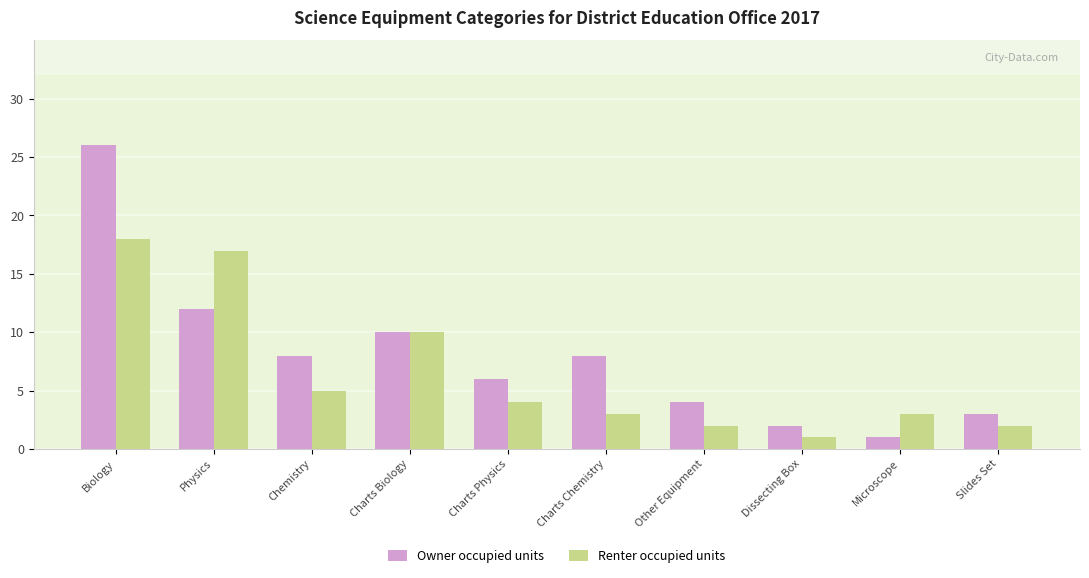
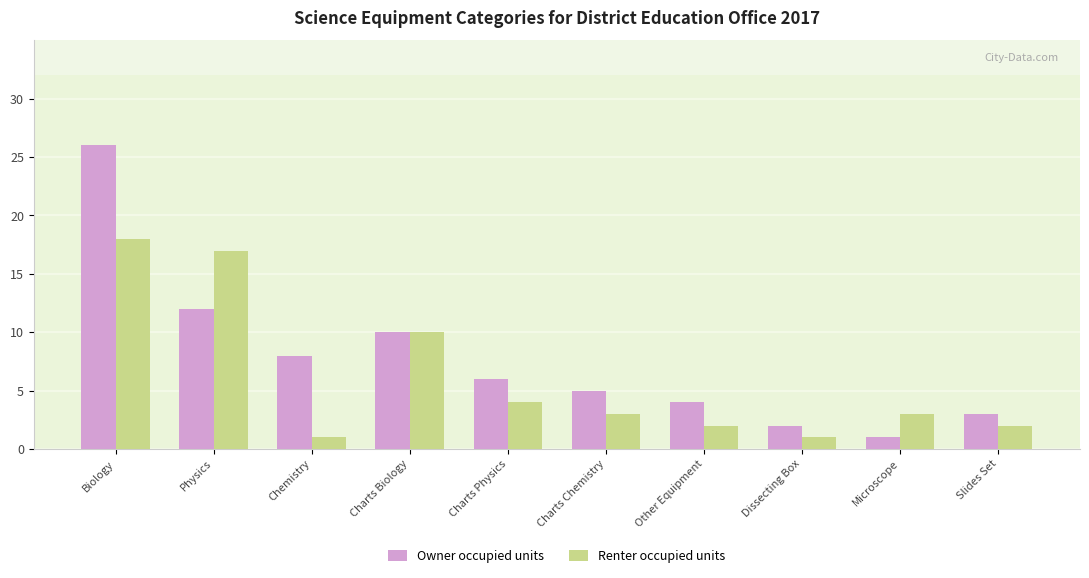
  {
    "Owner occupied units": {
      "Biology": 26,
      "Physics": 12,
      "Chemistry": 8,
      "Charts Biology": 10,
      "Charts Physics": 6,
-     "Charts Chemistry": 8,
+     "Charts Chemistry": 5,
      "Other Equipment": 4,
      "Dissecting Box": 2,
      "Microscope": 1,
      "Slides Set": 3
    },
    "Renter occupied units": {
      "Biology": 18,
      "Physics": 17,
-     "Chemistry": 5,
+     "Chemistry": 1,
      "Charts Biology": 10,
      "Charts Physics": 4,
      "Charts Chemistry": 3,
      "Other Equipment": 2,
      "Dissecting Box": 1,
      "Microscope": 3,
      "Slides Set": 2
    }
  }
